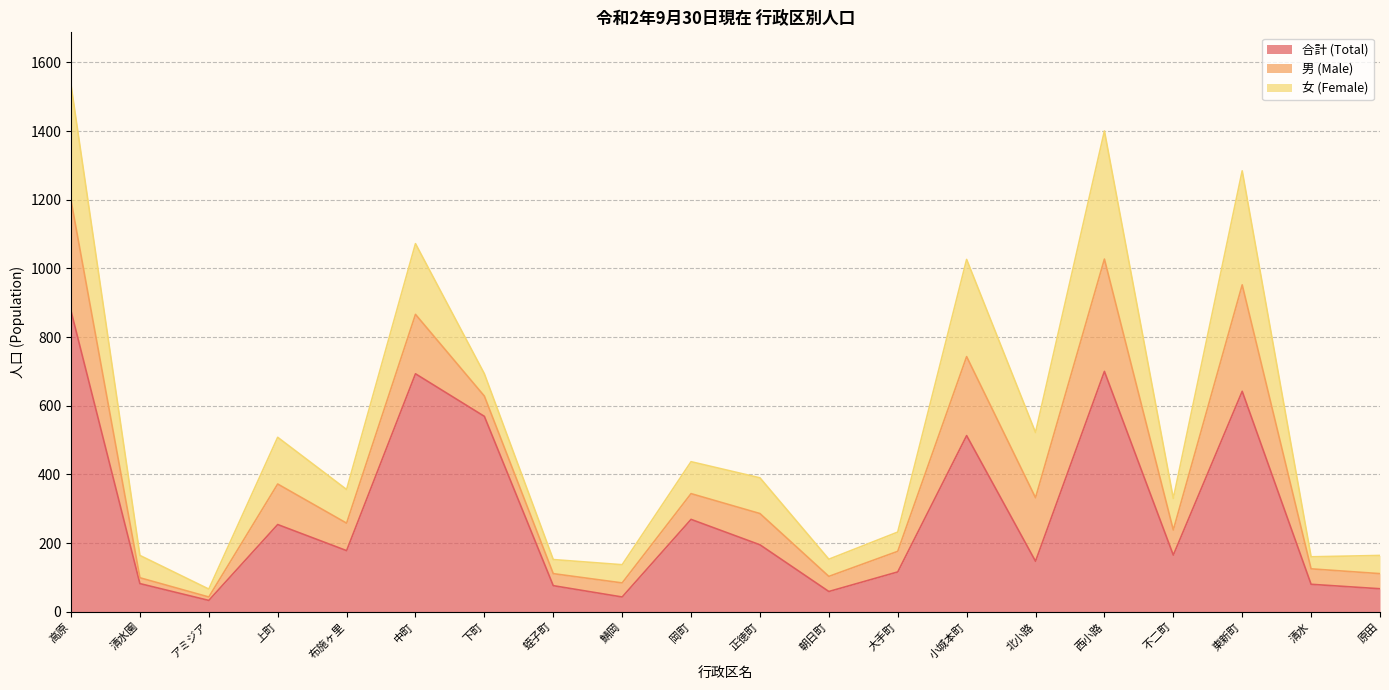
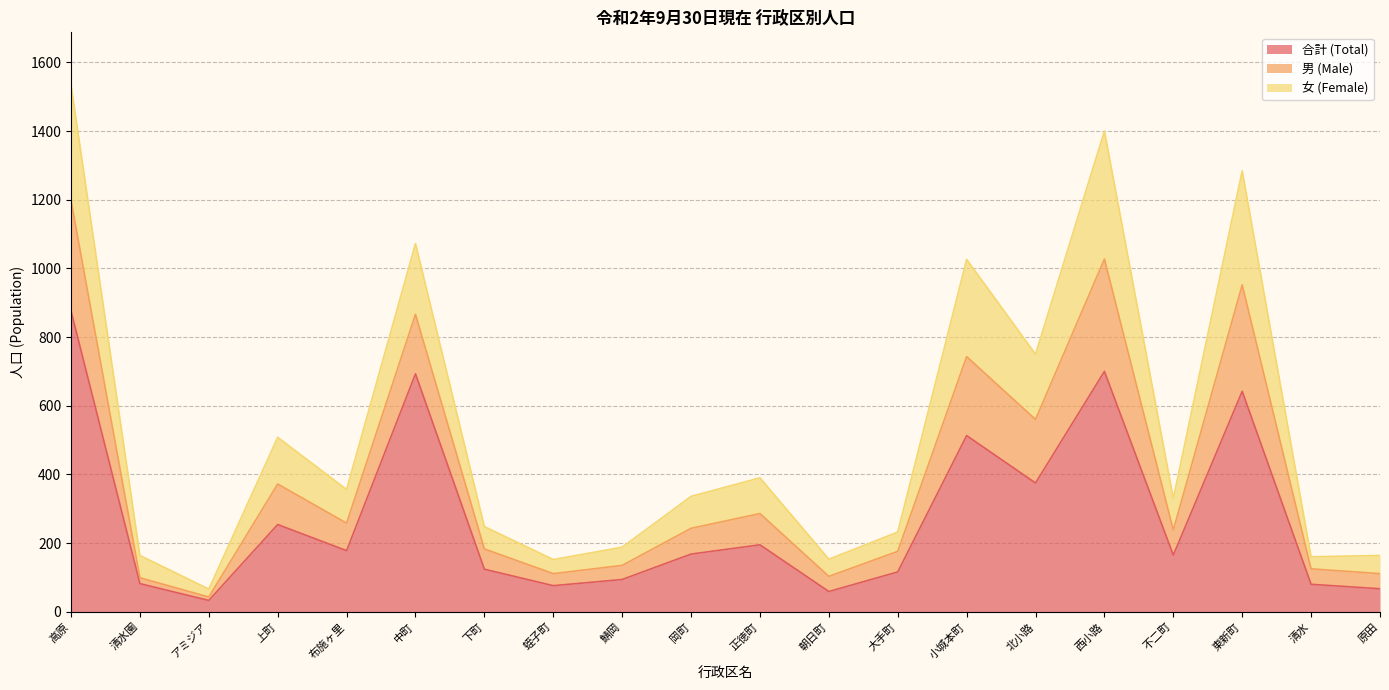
  {
    "合計 (Total)": {
      "高原": 880,
      "清水園": 80,
      "アミジア": 30,
      "上町": 250,
      "布施ヶ里": 180,
      "中町": 690,
-     "下町": 570,
+     "下町": 120,
      "蛭子町": 80,
-     "鯖岡": 40,
-     "岡町": 270,
+     "鯖岡": 90,
+     "岡町": 170,
      "正徳町": 200,
      "朝日町": 60,
      "大手町": 120,
      "小城本町": 510,
-     "北小路": 150,
+     "北小路": 380,
      "西小路": 700,
      "不二町": 170,
      "東新町": 640,
      "清水": 80,
      "原田": 70
    }
  }
